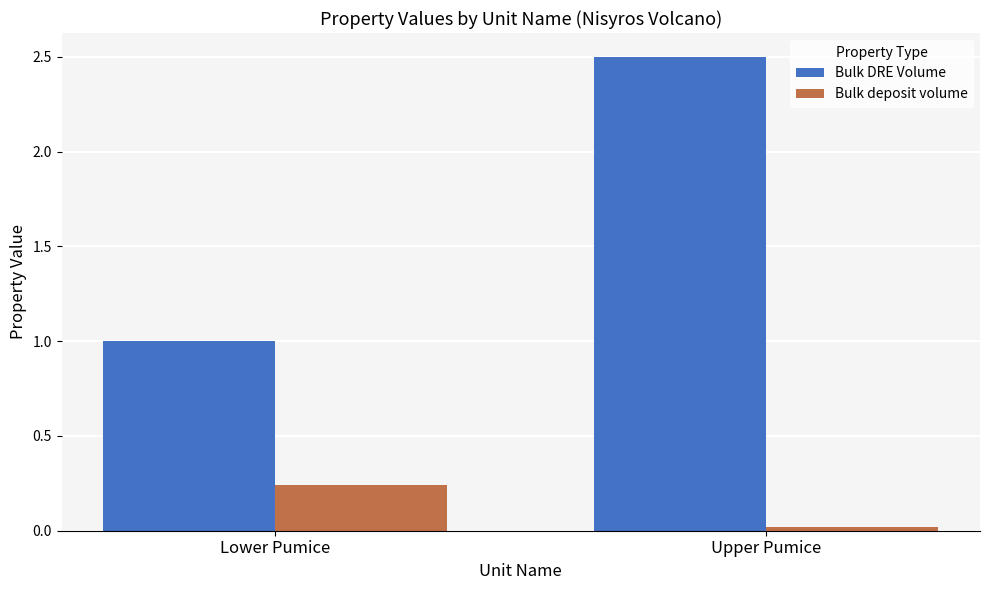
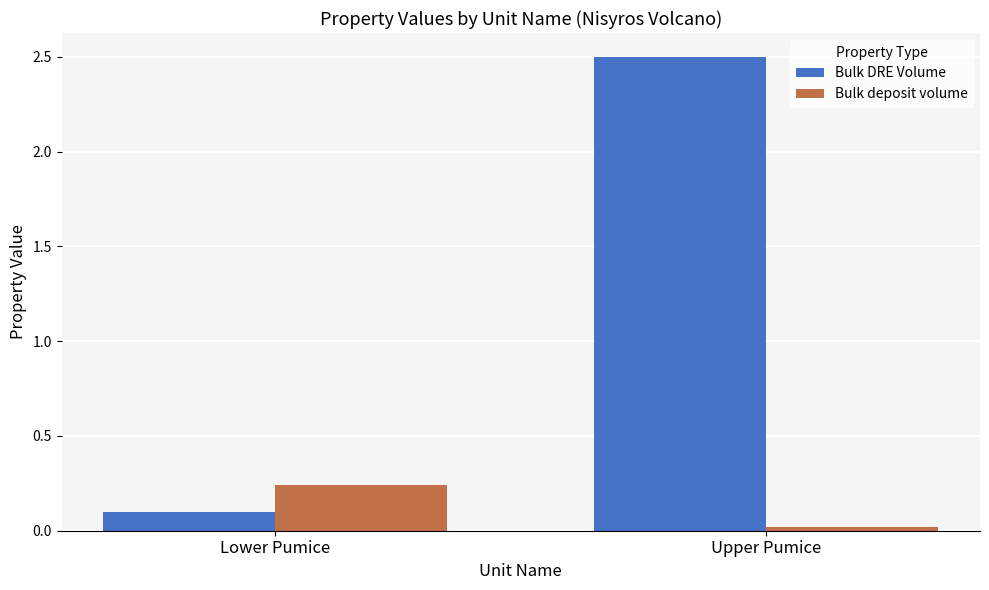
  {
    "Bulk DRE Volume": {
-     "Lower Pumice": 1.0,
+     "Lower Pumice": 0.1,
      "Upper Pumice": 2.5
    },
    "Bulk deposit volume": {
      "Lower Pumice": 0.24,
      "Upper Pumice": 0.02
    }
  }
